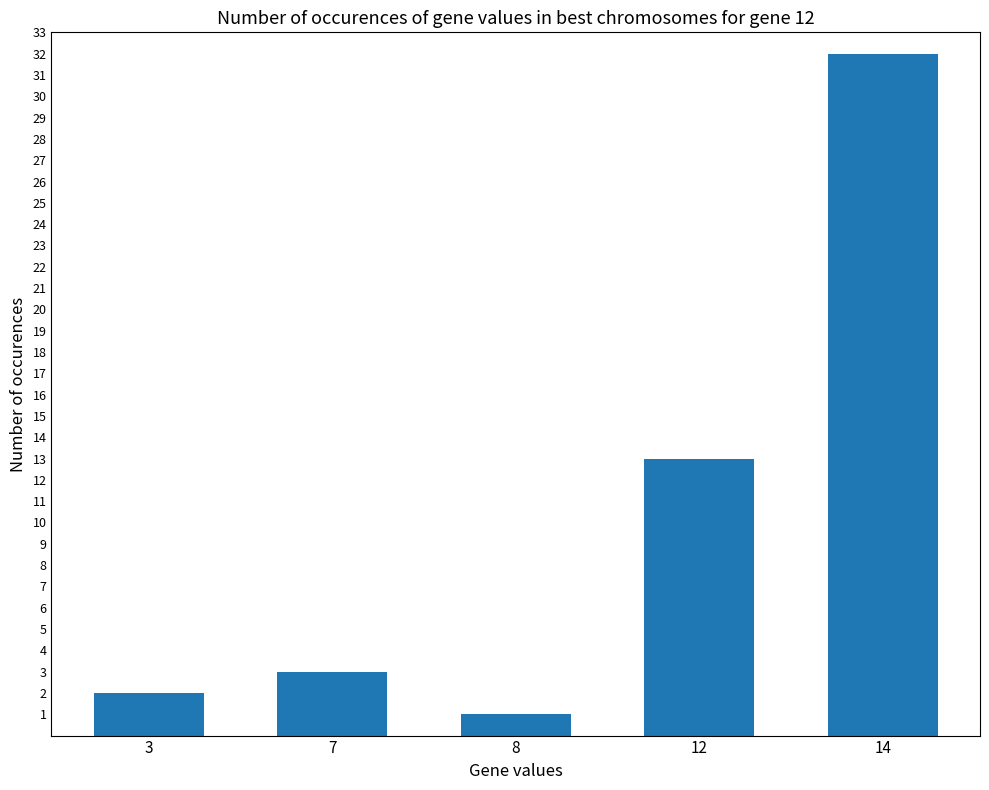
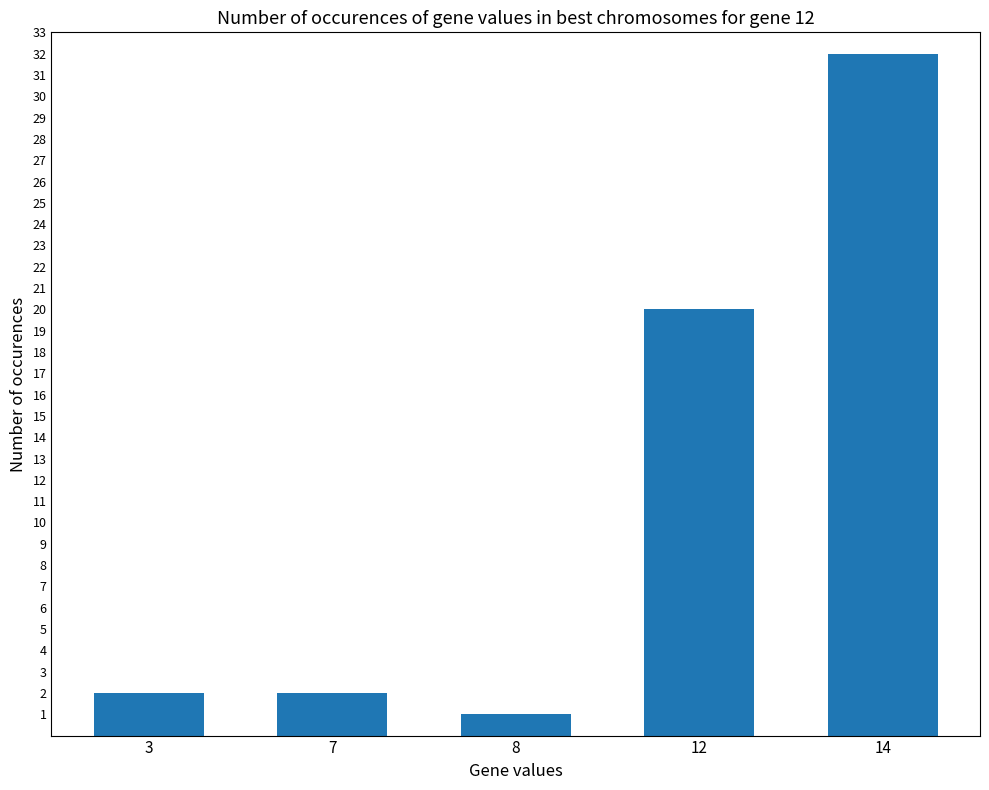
  {
    "3": 2,
-   "7": 3,
+   "7": 2,
    "8": 1,
-   "12": 13,
+   "12": 20,
    "14": 32
  }
